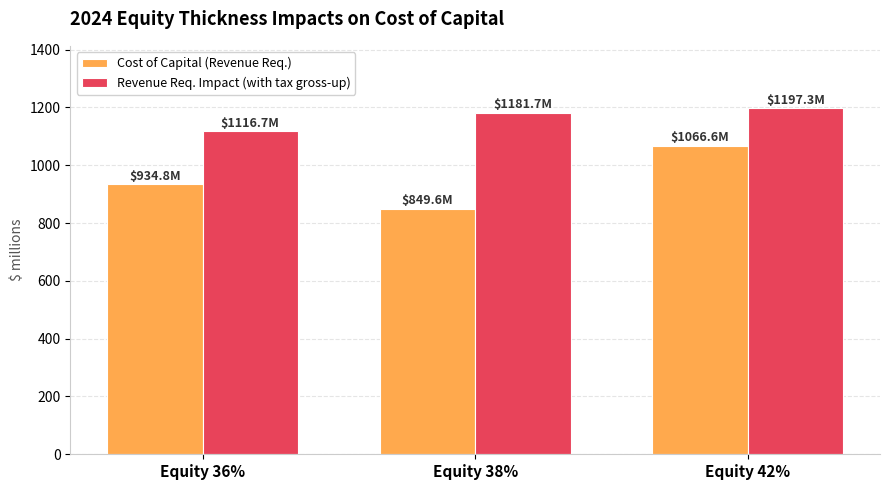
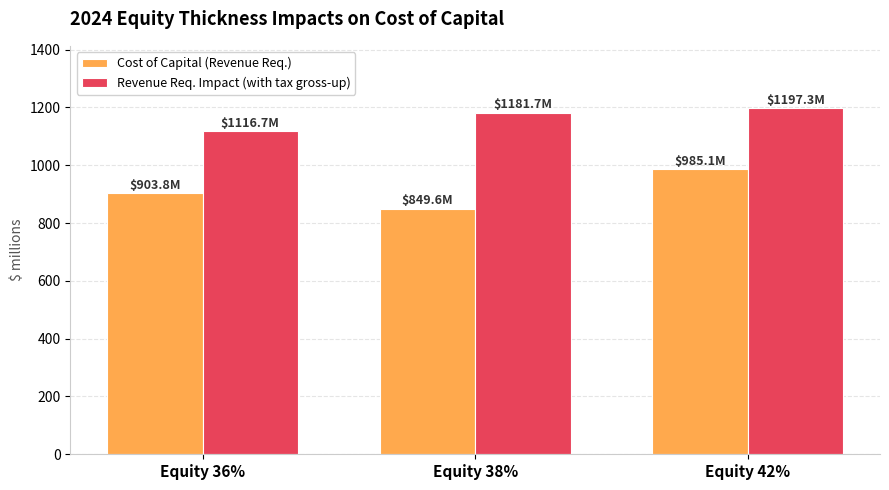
  {
    "Cost of Capital (Revenue Req.)": {
-     "Equity 36%": "$934.8M",
+     "Equity 36%": "$903.8M",
      "Equity 38%": "$849.6M",
-     "Equity 42%": "$1066.6M"
+     "Equity 42%": "$985.1M"
    },
    "Revenue Req. Impact (with tax gross-up)": {
      "Equity 36%": "$1116.7M",
      "Equity 38%": "$1181.7M",
      "Equity 42%": "$1197.3M"
    }
  }
